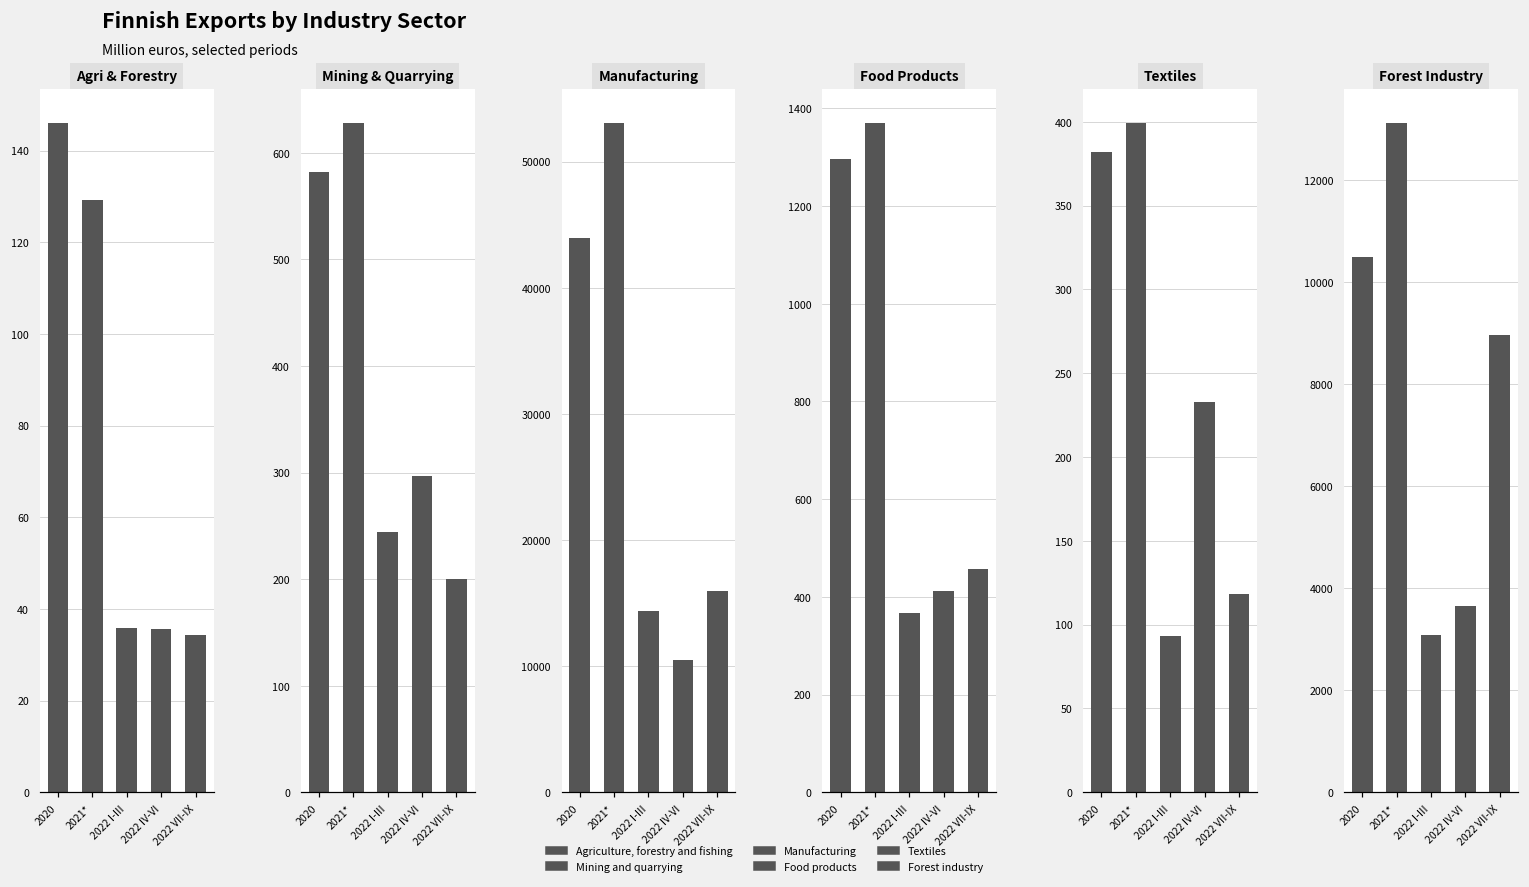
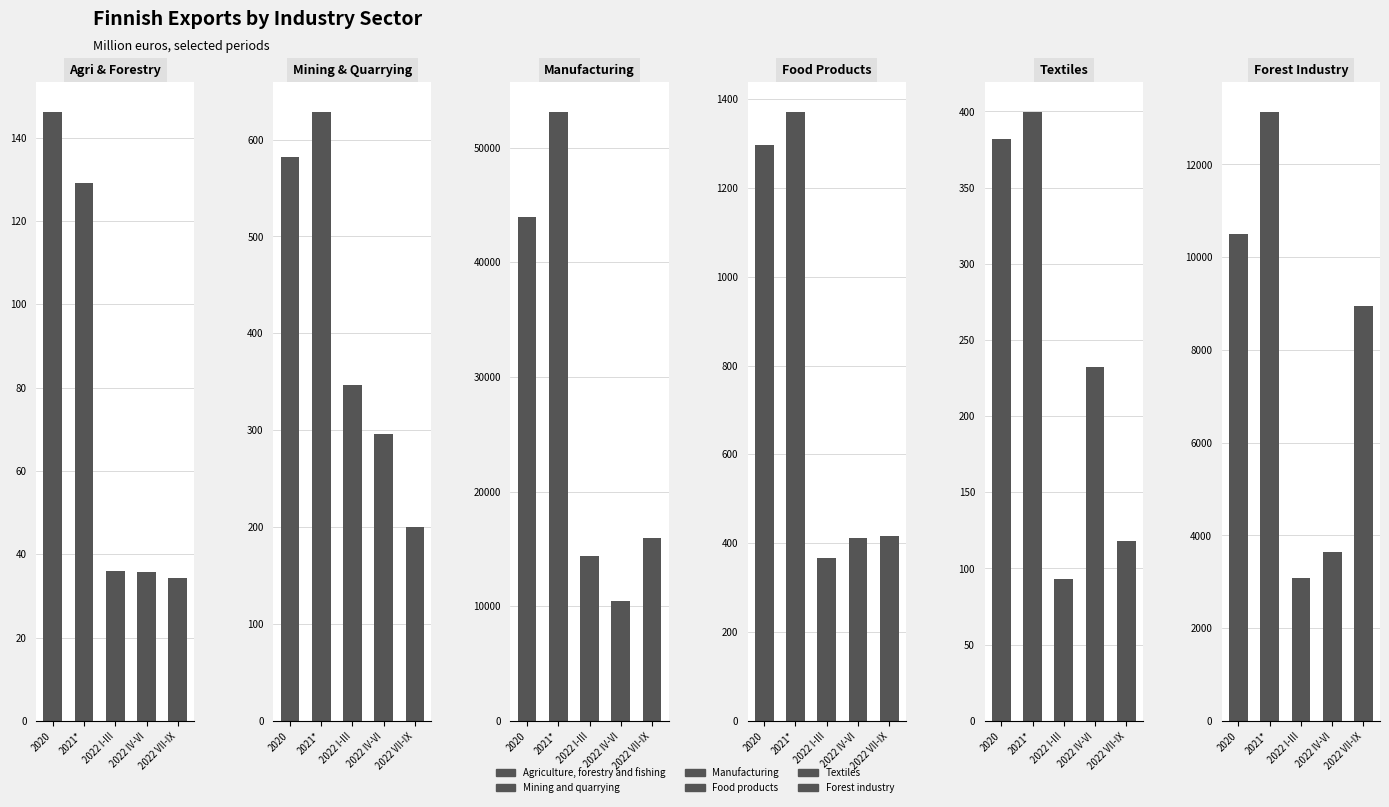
  {
    "Agri & Forestry": {
      "2020": 146,
      "2021*": 129,
      "2022 I-III": 36,
      "2022 IV-VI": 36,
      "2022 VII-IX": 34
    },
    "Mining & Quarrying": {
      "2020": 580,
      "2021*": 630,
-     "2022 I-III": 240,
+     "2022 I-III": 350,
      "2022 IV-VI": 300,
      "2022 VII-IX": 200
    },
    "Manufacturing": {
      "2020": 43900,
      "2021*": 53100,
      "2022 I-III": 14400,
      "2022 IV-VI": 10500,
      "2022 VII-IX": 15900
    },
    "Food Products": {
      "2020": 1300,
      "2021*": 1370,
      "2022 I-III": 370,
      "2022 IV-VI": 410,
-     "2022 VII-IX": 460
+     "2022 VII-IX": 420
    },
    "Textiles": {
      "2020": 382,
      "2021*": 399,
      "2022 I-III": 93,
      "2022 IV-VI": 233,
      "2022 VII-IX": 118
    },
    "Forest Industry": {
      "2020": 10500,
      "2021*": 13100,
      "2022 I-III": 3100,
      "2022 IV-VI": 3600,
      "2022 VII-IX": 9000
    }
  }
